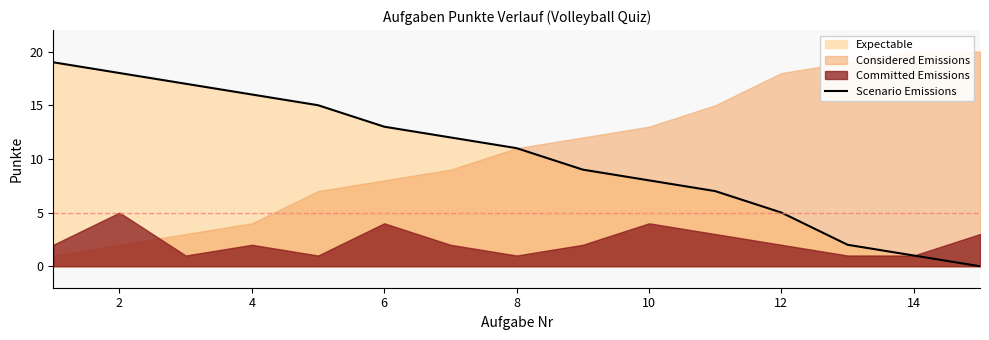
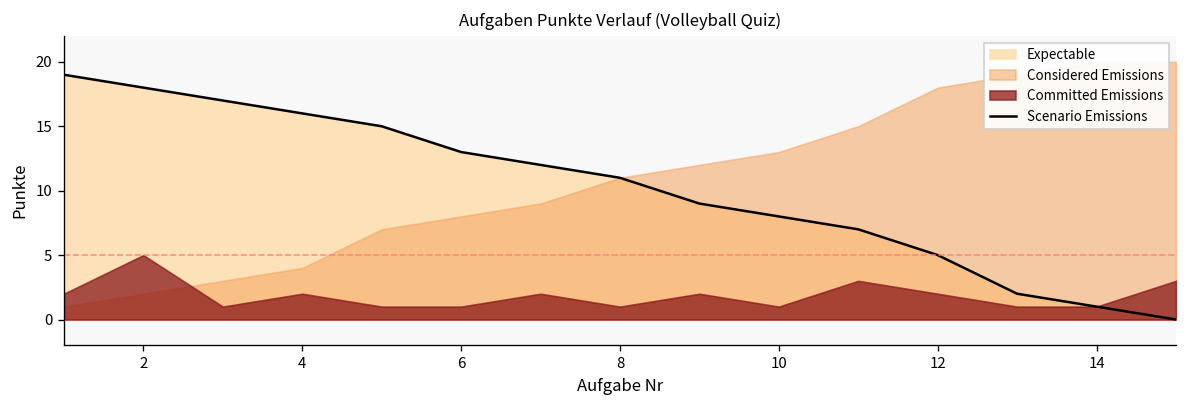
  {
    "Committed Emissions": {
      "2": 5,
      "4": 2,
-     "6": 4,
+     "6": 1,
      "8": 1,
-     "10": 4,
+     "10": 1,
      "12": 2
    }
  }
